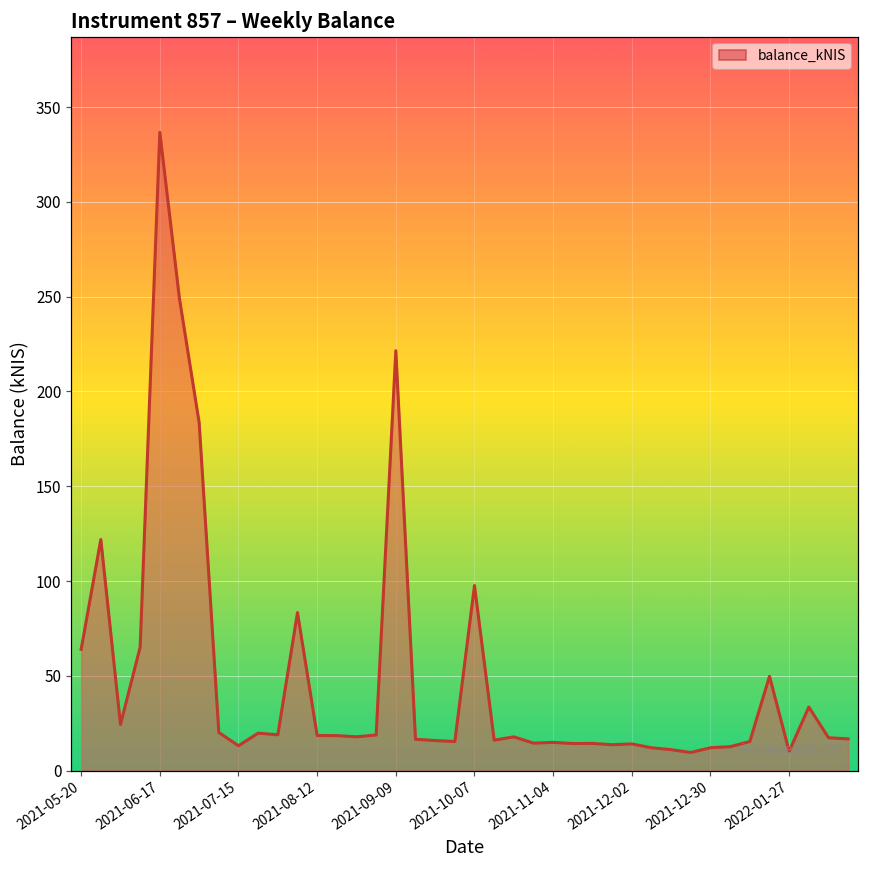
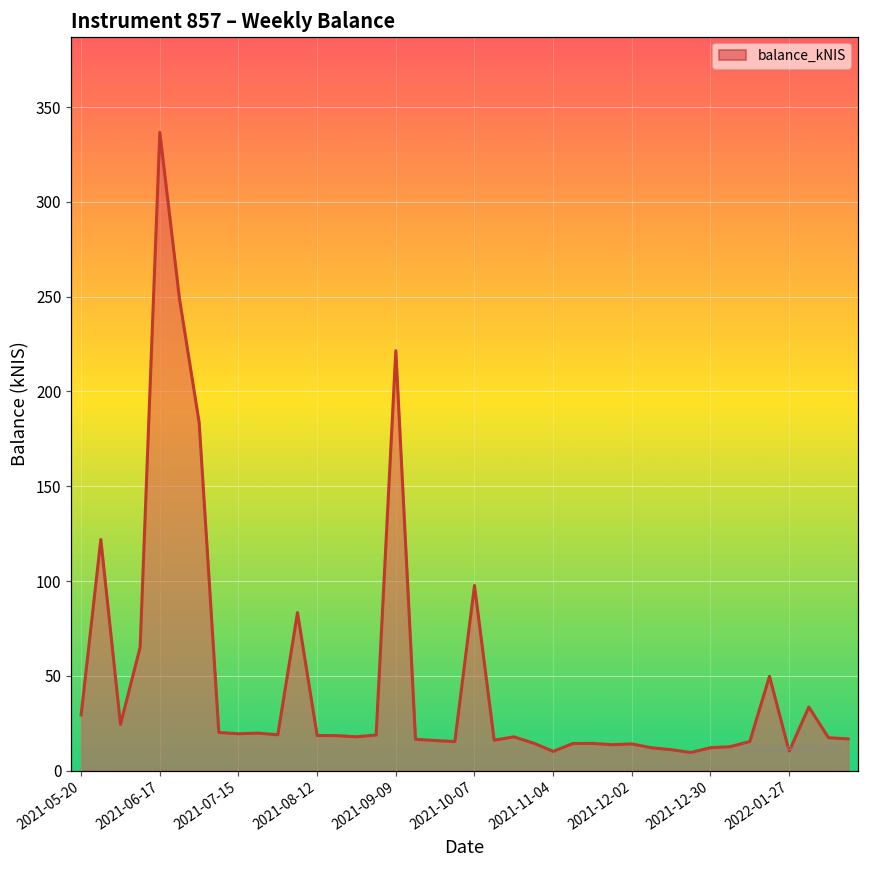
  {
-   "2021-05-20": 64,
+   "2021-05-20": 29,
    "2021-06-17": 337,
-   "2021-07-15": 13,
+   "2021-07-15": 19,
    "2021-08-12": 19,
    "2021-09-09": 221,
    "2021-10-07": 98,
-   "2021-11-04": 15,
+   "2021-11-04": 10,
    "2021-12-02": 14,
    "2021-12-30": 12,
    "2022-01-27": 10
  }
